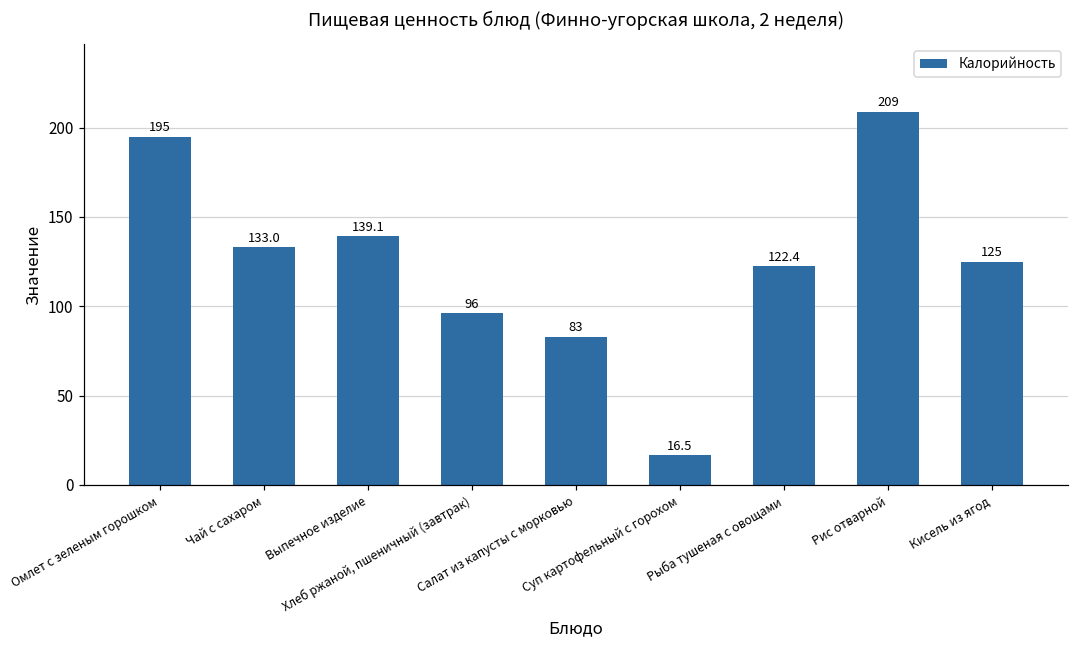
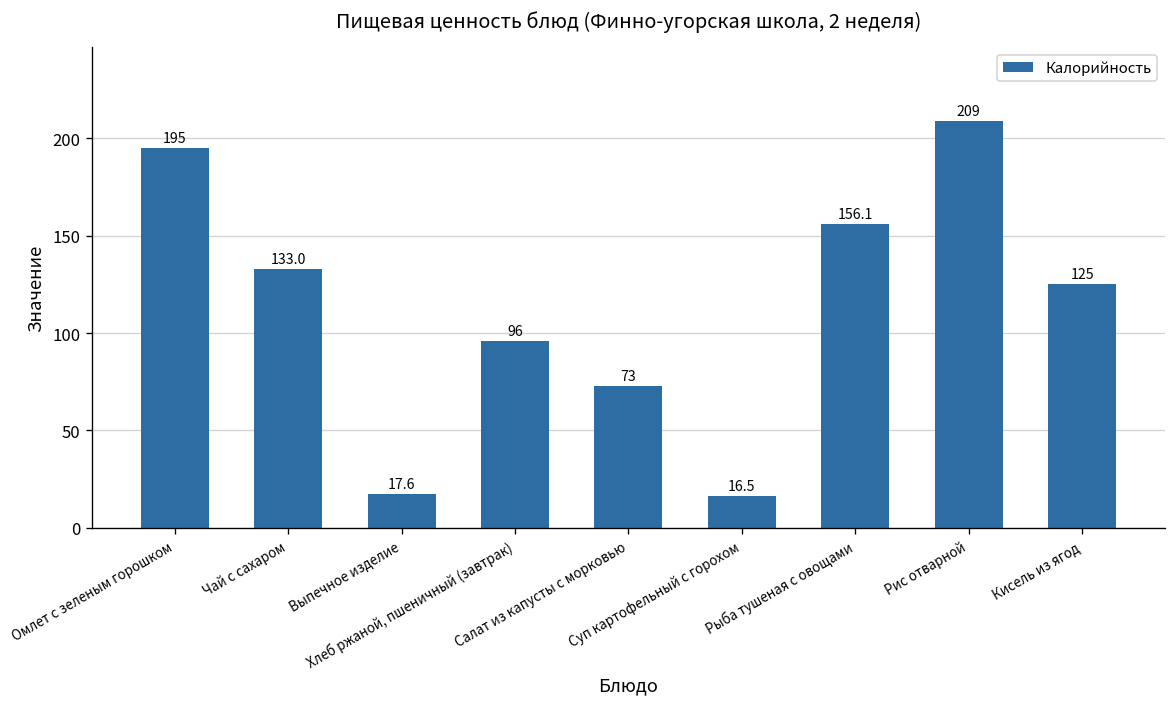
  {
    "Омлет с зеленым горошком": 195,
    "Чай с сахаром": 133.0,
-   "Выпечное изделие": 139.1,
+   "Выпечное изделие": 17.6,
    "Хлеб ржаной, пшеничный (завтрак)": 96,
-   "Салат из капусты с морковью": 83,
+   "Салат из капусты с морковью": 73,
    "Суп картофельный с горохом": 16.5,
-   "Рыба тушеная с овощами": 122.4,
+   "Рыба тушеная с овощами": 156.1,
    "Рис отварной": 209,
    "Кисель из ягод": 125
  }
